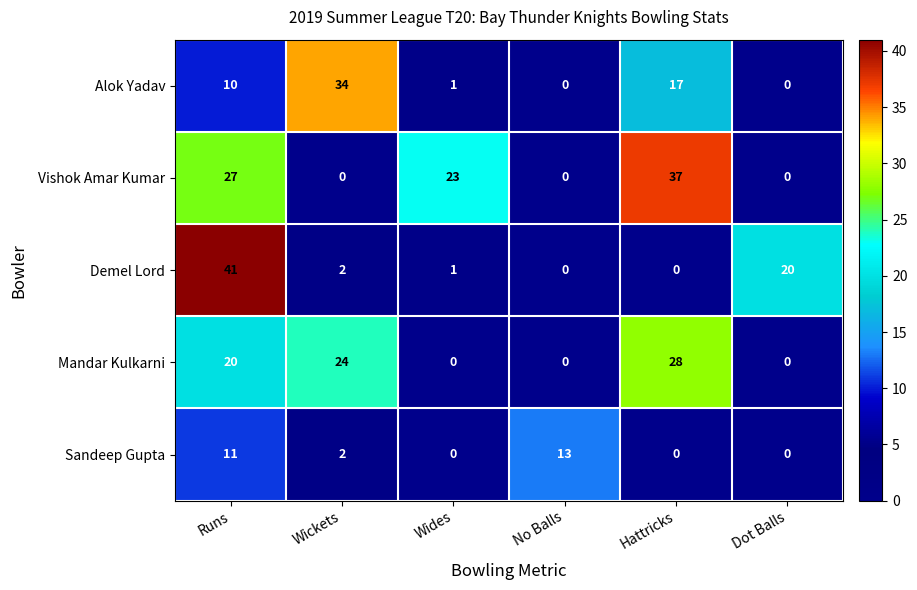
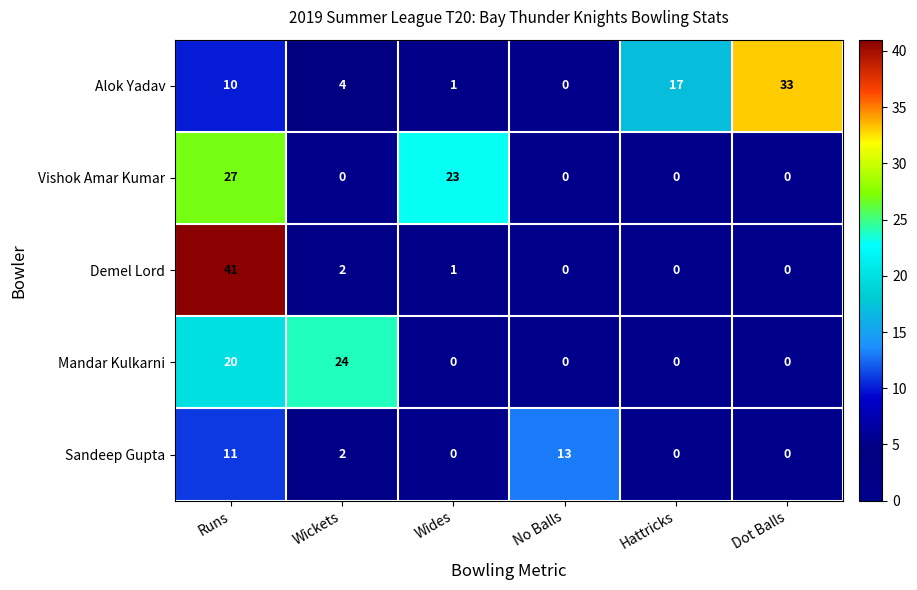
  {
    "Alok Yadav": {
      "Runs": 10,
-     "Wickets": 34,
+     "Wickets": 4,
      "Wides": 1,
      "No Balls": 0,
      "Hattricks": 17,
-     "Dot Balls": 0
+     "Dot Balls": 33
    },
    "Vishok Amar Kumar": {
      "Runs": 27,
      "Wickets": 0,
      "Wides": 23,
      "No Balls": 0,
-     "Hattricks": 37,
+     "Hattricks": 0,
      "Dot Balls": 0
    },
    "Demel Lord": {
      "Runs": 41,
      "Wickets": 2,
      "Wides": 1,
      "No Balls": 0,
      "Hattricks": 0,
-     "Dot Balls": 20
+     "Dot Balls": 0
    },
    "Mandar Kulkarni": {
      "Runs": 20,
      "Wickets": 24,
      "Wides": 0,
      "No Balls": 0,
-     "Hattricks": 28,
+     "Hattricks": 0,
      "Dot Balls": 0
    },
    "Sandeep Gupta": {
      "Runs": 11,
      "Wickets": 2,
      "Wides": 0,
      "No Balls": 13,
      "Hattricks": 0,
      "Dot Balls": 0
    }
  }
